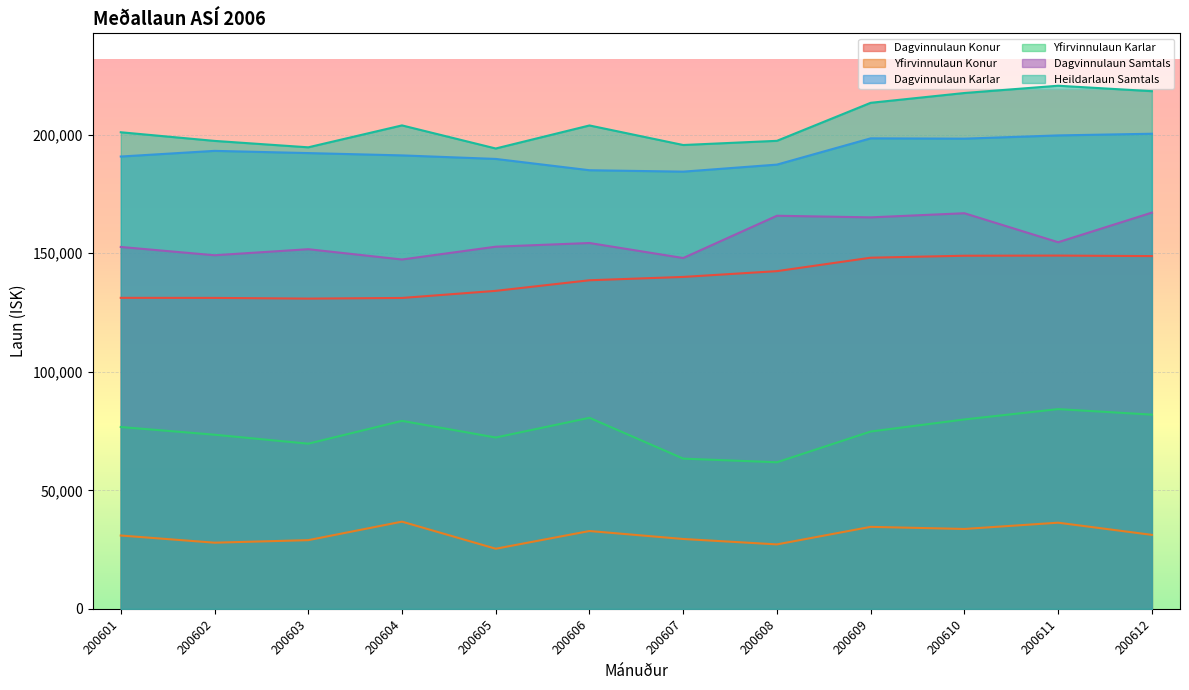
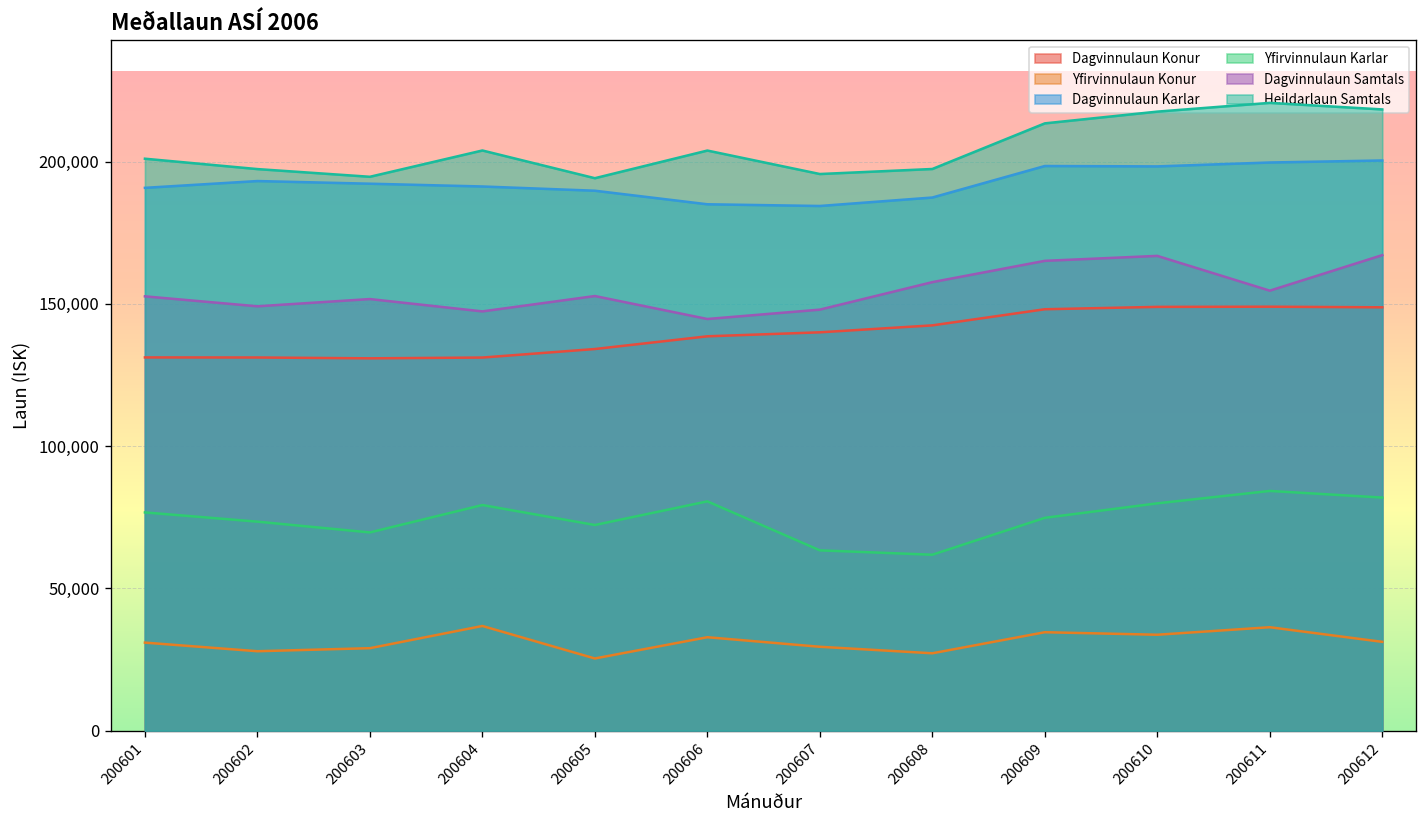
  {
    "Dagvinnulaun Samtals": {
      "200601": "153,000",
      "200602": "149,000",
      "200603": "152,000",
      "200604": "147,000",
      "200605": "153,000",
-     "200606": "154,000",
+     "200606": "145,000",
      "200607": "148,000",
-     "200608": "166,000",
+     "200608": "158,000",
      "200609": "165,000",
      "200610": "167,000",
      "200611": "155,000",
      "200612": "167,000"
    }
  }
